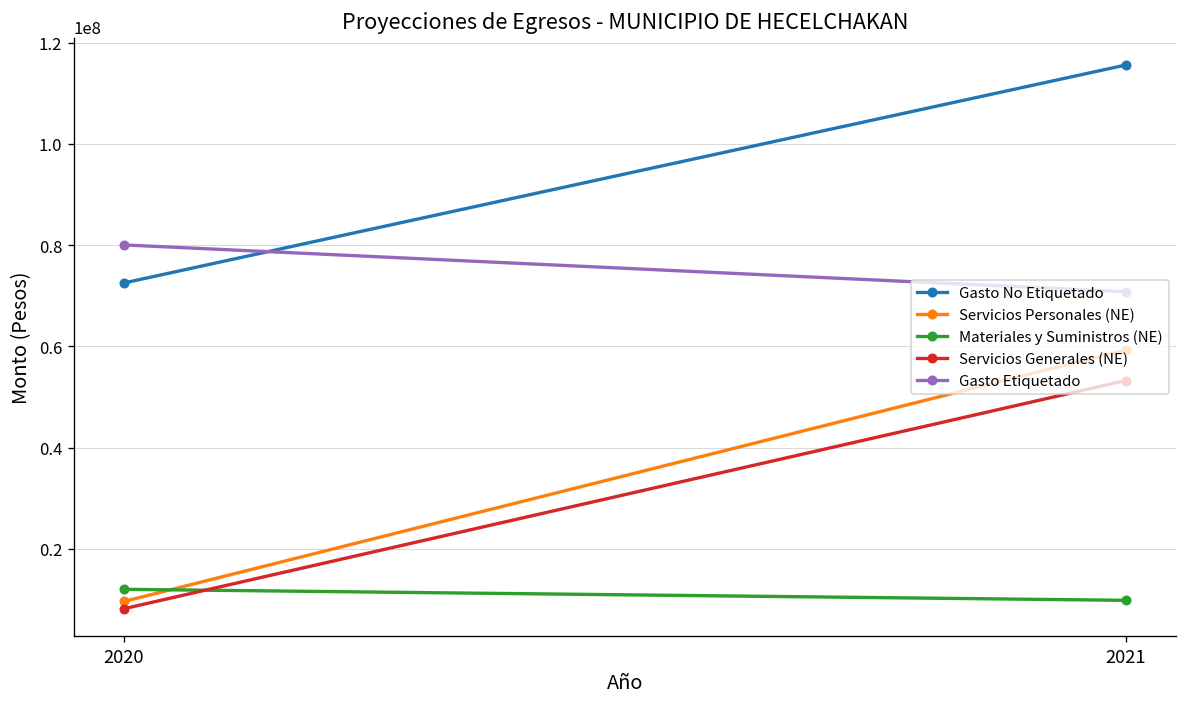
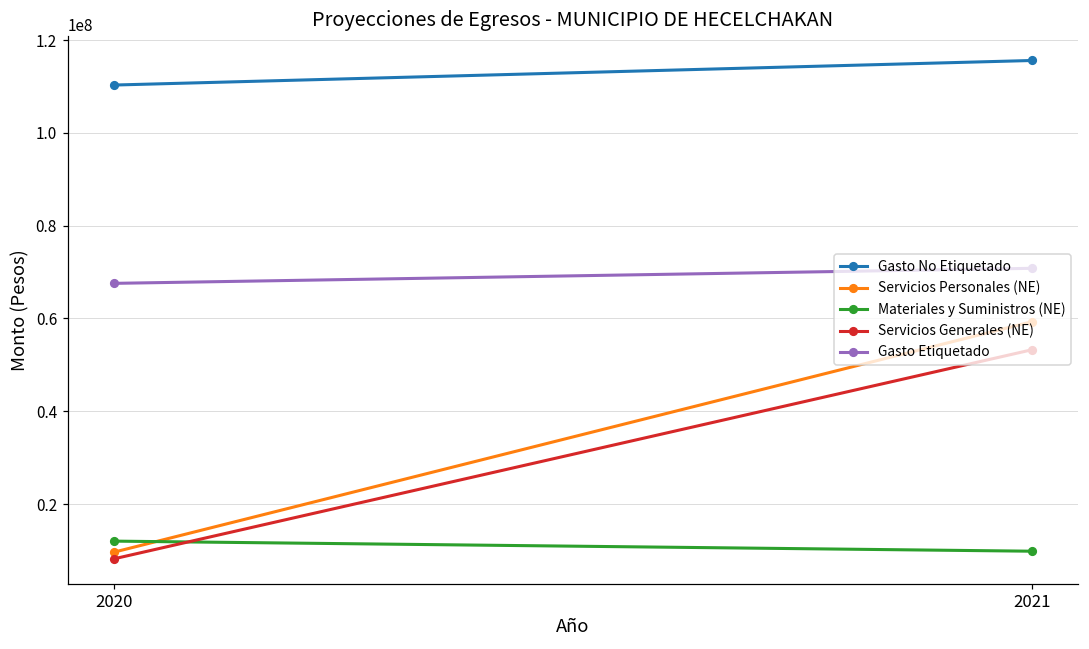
  {
    "Gasto No Etiquetado": {
-     "2020": 73000000,
+     "2020": 110000000,
      "2021": 116000000
    },
    "Servicios Personales (NE)": {
      "2020": 10000000
    },
    "Materiales y Suministros (NE)": {
      "2020": 12000000,
      "2021": 10000000
    },
    "Servicios Generales (NE)": {
      "2020": 8000000
    },
    "Gasto Etiquetado": {
-     "2020": 80000000
+     "2020": 68000000
    }
  }
